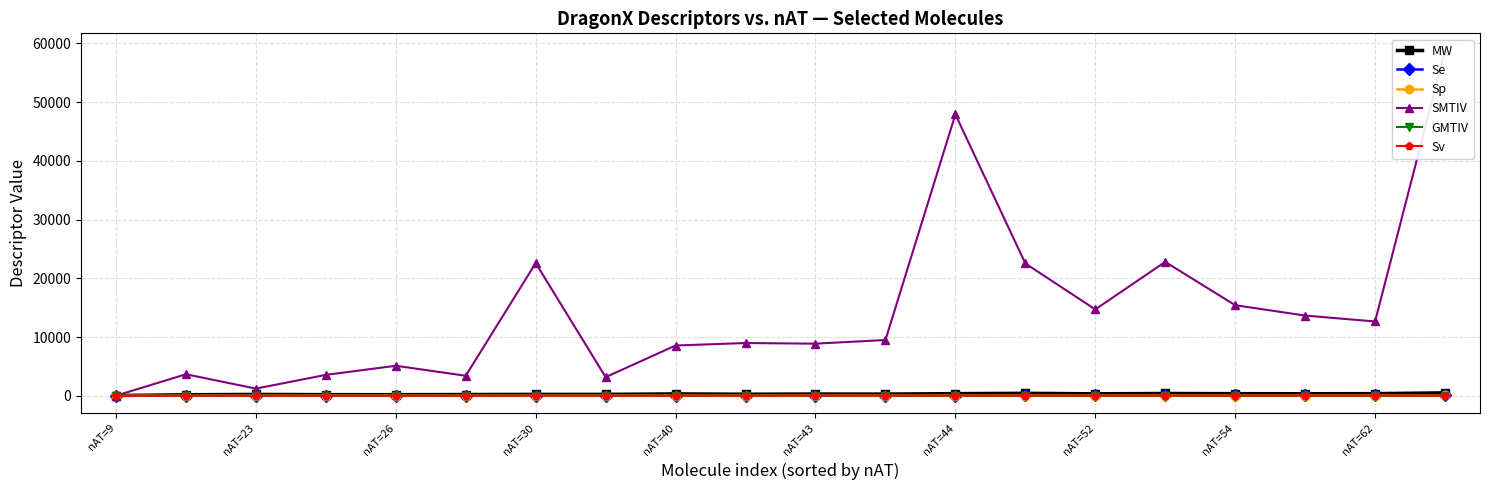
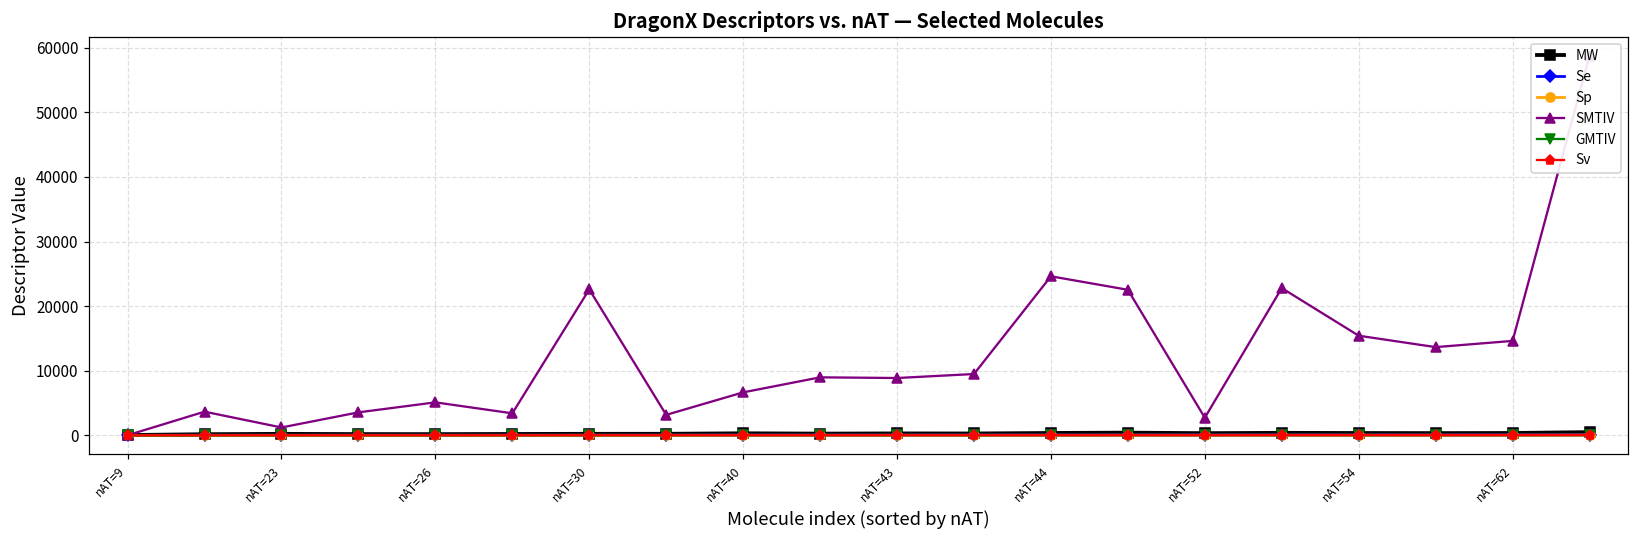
  {
    "SMTIV": {
      "nAT=23": 1000,
      "nAT=26": 5000,
      "nAT=30": 23000,
-     "nAT=40": 9000,
+     "nAT=40": 7000,
      "nAT=43": 9000,
-     "nAT=44": 48000,
-     "nAT=52": 15000,
+     "nAT=44": 25000,
+     "nAT=52": 3000,
      "nAT=54": 15000,
-     "nAT=62": 13000
+     "nAT=62": 15000
    }
  }
